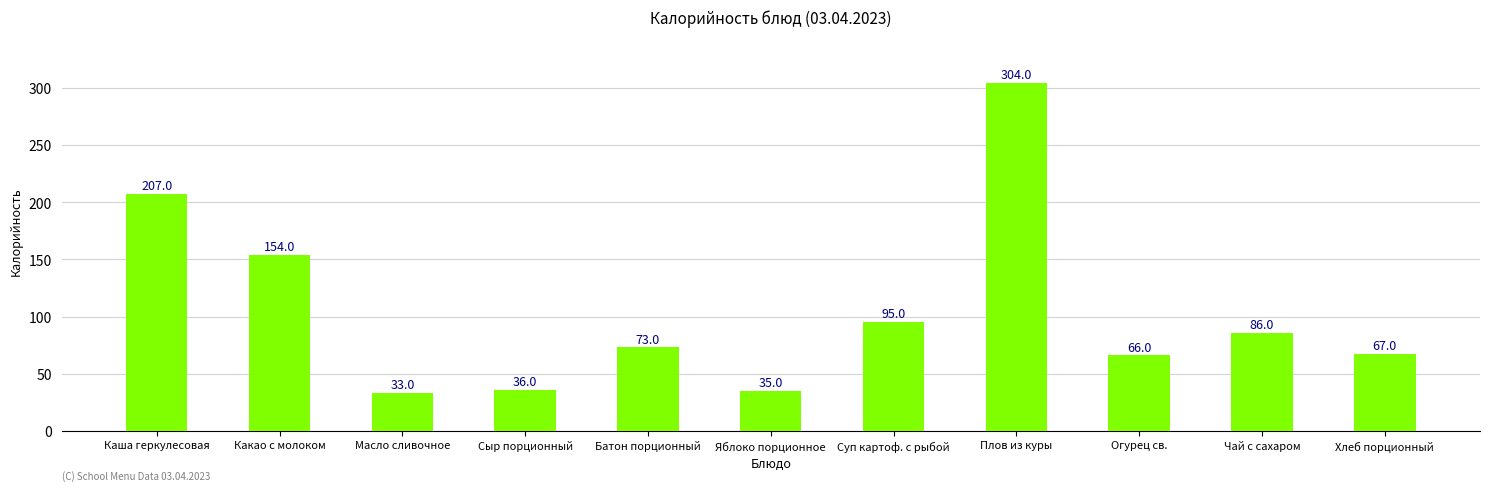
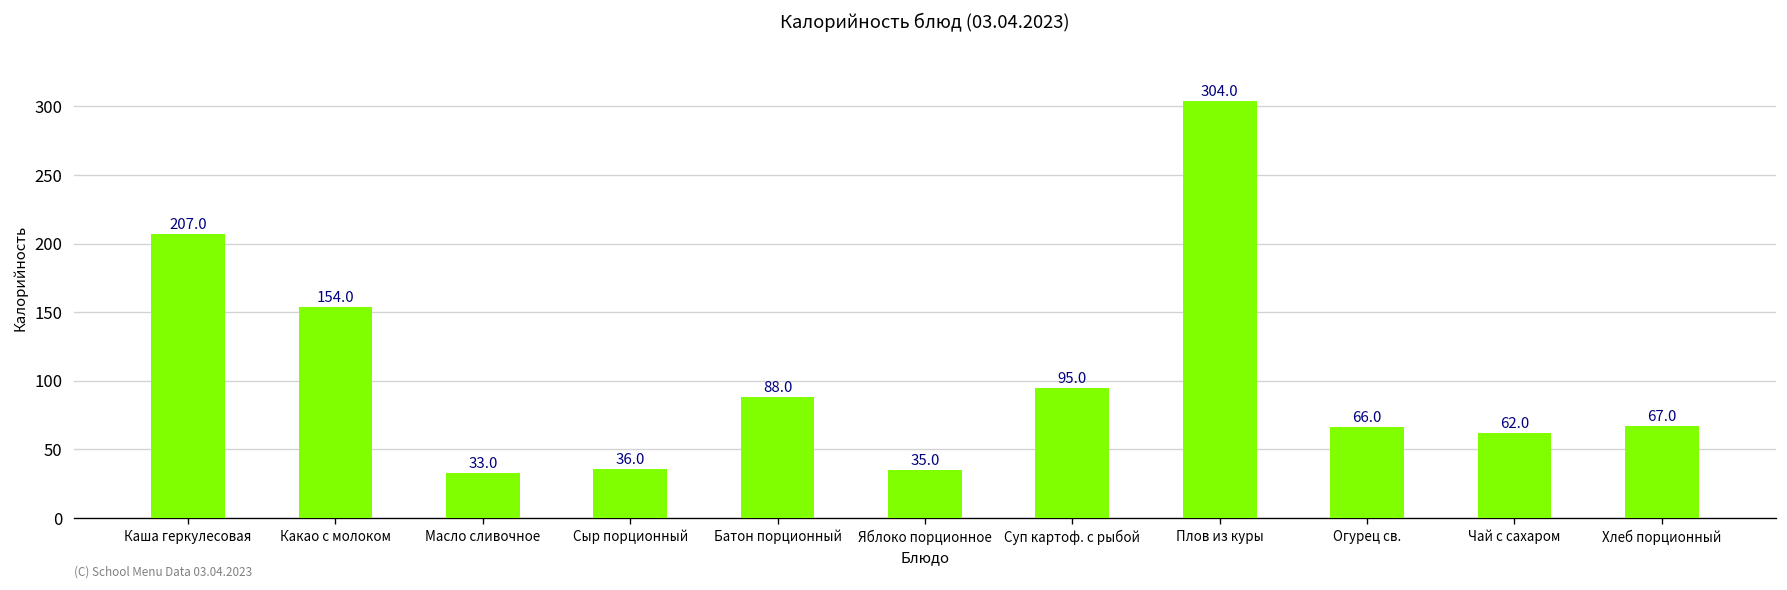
  {
    "Каша геркулесовая": 207.0,
    "Какао с молоком": 154.0,
    "Масло сливочное": 33.0,
    "Сыр порционный": 36.0,
-   "Батон порционный": 73.0,
+   "Батон порционный": 88.0,
    "Яблоко порционное": 35.0,
    "Суп картоф. с рыбой": 95.0,
    "Плов из куры": 304.0,
    "Огурец св.": 66.0,
-   "Чай с сахаром": 86.0,
+   "Чай с сахаром": 62.0,
    "Хлеб порционный": 67.0
  }
